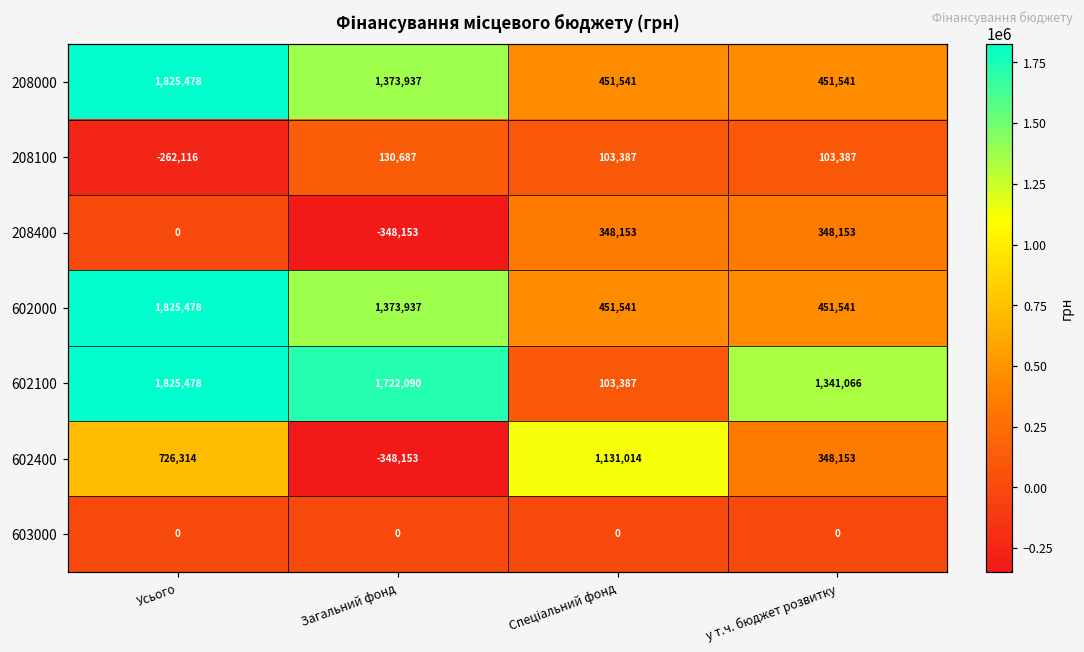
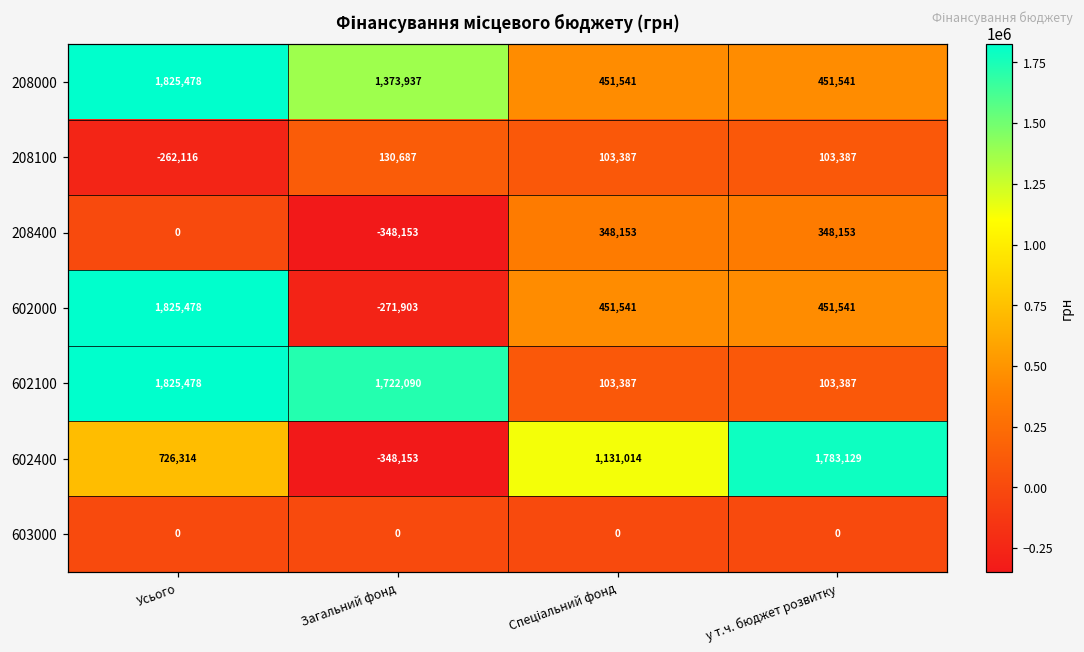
  {
    "208000": {
      "Усього": "1,825,478",
      "Загальний фонд": "1,373,937",
      "Спеціальний фонд": "451,541",
      "у т.ч. бюджет розвитку": "451,541"
    },
    "208100": {
      "Усього": "-262,116",
      "Загальний фонд": "130,687",
      "Спеціальний фонд": "103,387",
      "у т.ч. бюджет розвитку": "103,387"
    },
    "208400": {
      "Усього": "0",
      "Загальний фонд": "-348,153",
      "Спеціальний фонд": "348,153",
      "у т.ч. бюджет розвитку": "348,153"
    },
    "602000": {
      "Усього": "1,825,478",
-     "Загальний фонд": "1,373,937",
+     "Загальний фонд": "-271,903",
      "Спеціальний фонд": "451,541",
      "у т.ч. бюджет розвитку": "451,541"
    },
    "602100": {
      "Усього": "1,825,478",
      "Загальний фонд": "1,722,090",
      "Спеціальний фонд": "103,387",
-     "у т.ч. бюджет розвитку": "1,341,066"
+     "у т.ч. бюджет розвитку": "103,387"
    },
    "602400": {
      "Усього": "726,314",
      "Загальний фонд": "-348,153",
      "Спеціальний фонд": "1,131,014",
-     "у т.ч. бюджет розвитку": "348,153"
+     "у т.ч. бюджет розвитку": "1,783,129"
    },
    "603000": {
      "Усього": "0",
      "Загальний фонд": "0",
      "Спеціальний фонд": "0",
      "у т.ч. бюджет розвитку": "0"
    }
  }
